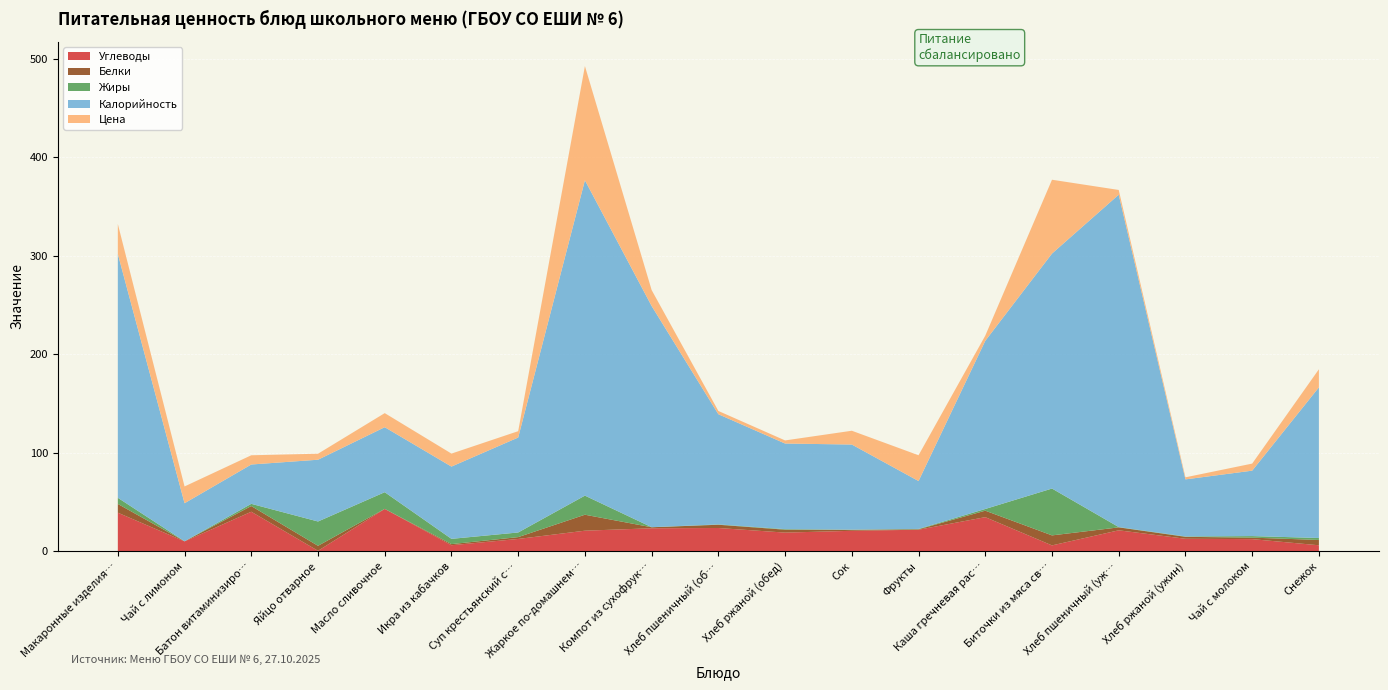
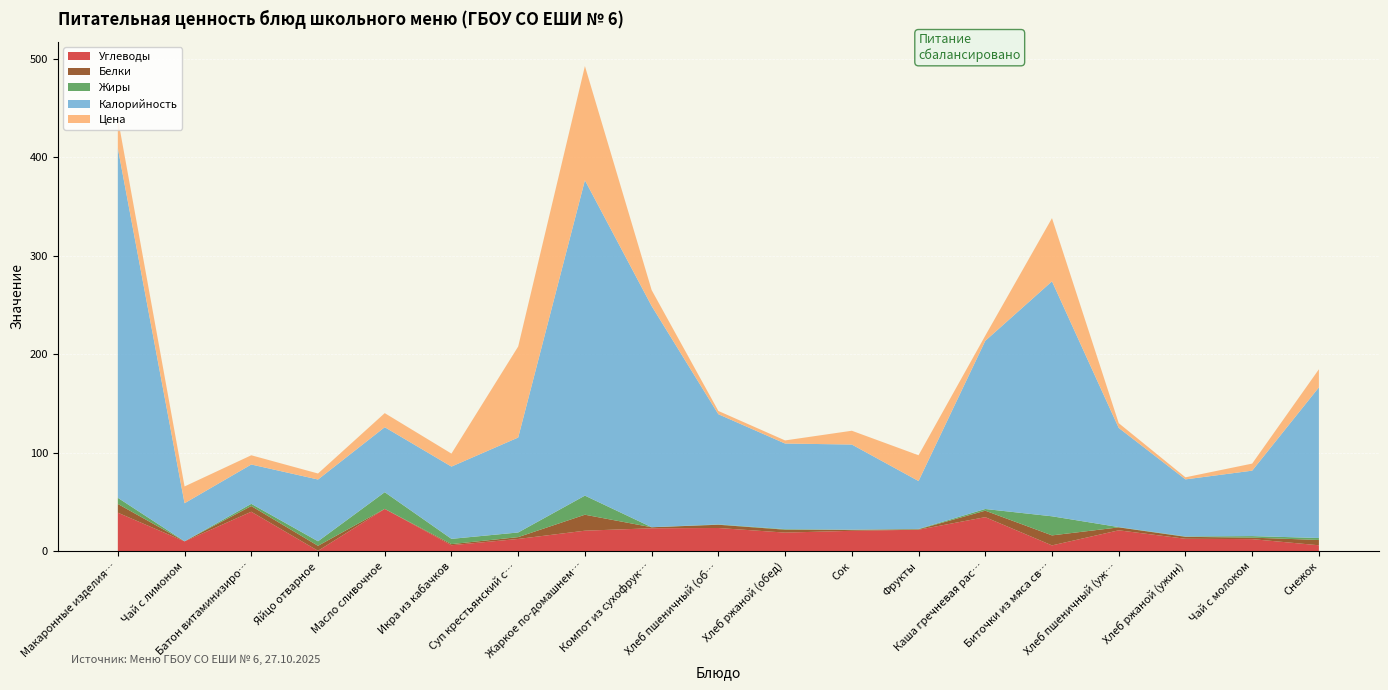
  {
    "Углеводы": {
      "Макаронные изделия…": 40,
      "Батон витаминизиро…": 40,
      "Жаркое по-домашнем…": 20,
      "Хлеб пшеничный (об…": 20,
      "Хлеб ржаной (обед)": 20,
      "Каша гречневая рас…": 30,
      "Биточки из мяса св…": 10,
      "Хлеб пшеничный (уж…": 20,
      "Снежок": 10
    },
    "Белки": {
      "Макаронные изделия…": 10,
      "Яйцо отварное": 10,
      "Жаркое по-домашнем…": 20,
      "Биточки из мяса св…": 10
    },
    "Жиры": {
      "Макаронные изделия…": 10,
-     "Яйцо отварное": 20,
+     "Яйцо отварное": 0,
      "Масло сливочное": 20,
      "Икра из кабачков": 10,
      "Суп крестьянский с…": 0,
      "Жаркое по-домашнем…": 20,
-     "Биточки из мяса св…": 50
+     "Биточки из мяса св…": 20
    },
    "Калорийность": {
-     "Макаронные изделия…": 250,
+     "Макаронные изделия…": 360,
      "Чай с лимоном": 40,
      "Батон витаминизиро…": 40,
      "Яйцо отварное": 60,
      "Масло сливочное": 70,
      "Икра из кабачков": 70,
      "Суп крестьянский с…": 100,
      "Жаркое по-домашнем…": 320,
      "Компот из сухофрук…": 220,
      "Хлеб пшеничный (об…": 110,
      "Хлеб ржаной (обед)": 90,
      "Сок": 90,
      "Фрукты": 50,
      "Каша гречневая рас…": 170,
      "Биточки из мяса св…": 240,
-     "Хлеб пшеничный (уж…": 340,
+     "Хлеб пшеничный (уж…": 100,
      "Чай с молоком": 70,
      "Снежок": 150
    },
    "Цена": {
      "Чай с лимоном": 20,
      "Батон витаминизиро…": 10,
      "Яйцо отварное": 10,
      "Масло сливочное": 10,
      "Икра из кабачков": 10,
-     "Суп крестьянский с…": 10,
+     "Суп крестьянский с…": 90,
      "Жаркое по-домашнем…": 120,
      "Компот из сухофрук…": 20,
      "Хлеб пшеничный (об…": 0,
      "Хлеб ржаной (обед)": 0,
      "Сок": 10,
      "Фрукты": 30,
      "Каша гречневая рас…": 10,
-     "Биточки из мяса св…": 80,
+     "Биточки из мяса св…": 60,
      "Хлеб пшеничный (уж…": 0,
      "Чай с молоком": 10,
      "Снежок": 20
    }
  }
